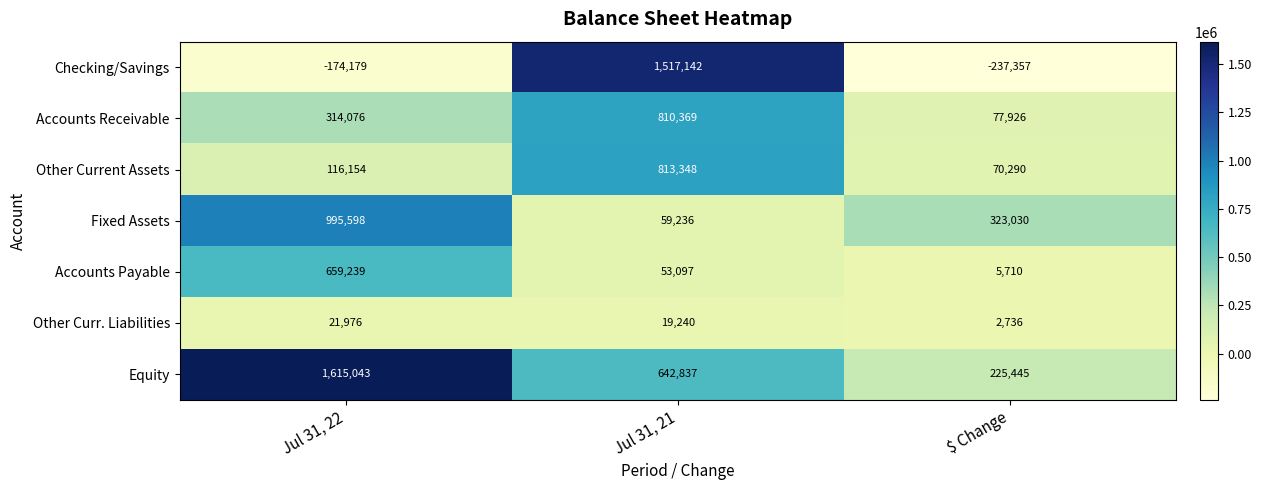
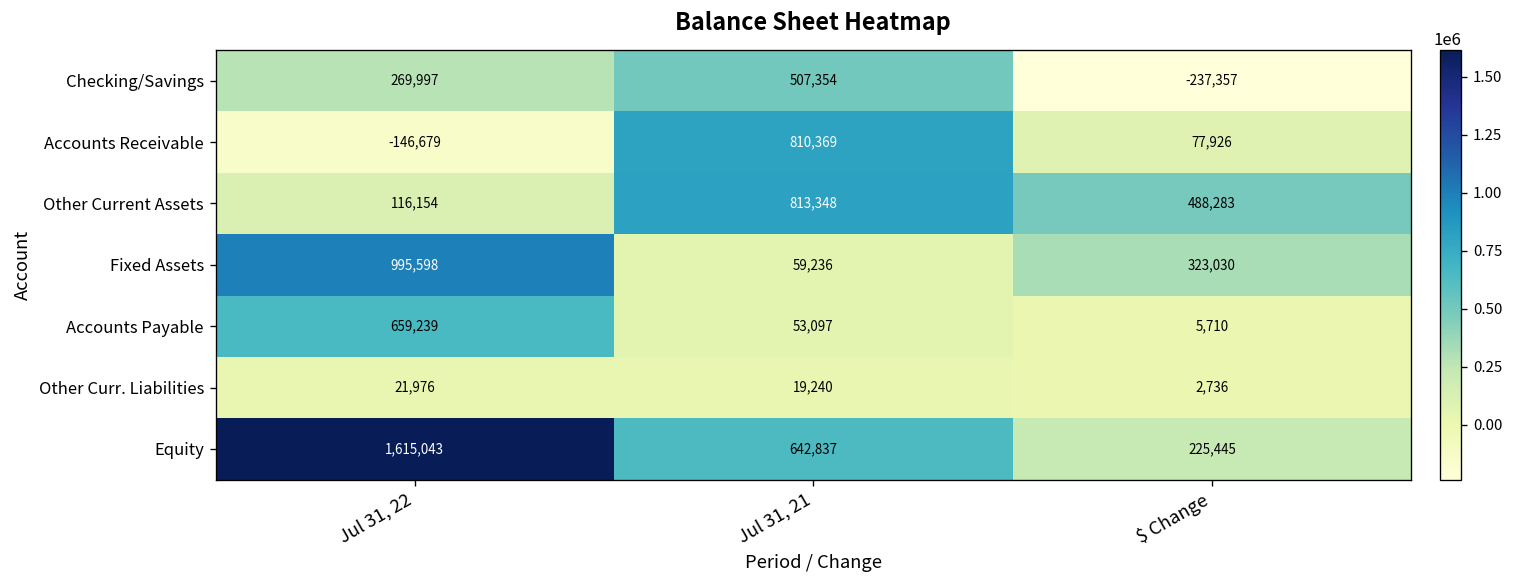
  {
    "Checking/Savings": {
-     "Jul 31, 22": "-174,179",
-     "Jul 31, 21": "1,517,142",
+     "Jul 31, 22": "269,997",
+     "Jul 31, 21": "507,354",
      "$ Change": "-237,357"
    },
    "Accounts Receivable": {
-     "Jul 31, 22": "314,076",
+     "Jul 31, 22": "-146,679",
      "Jul 31, 21": "810,369",
      "$ Change": "77,926"
    },
    "Other Current Assets": {
      "Jul 31, 22": "116,154",
      "Jul 31, 21": "813,348",
-     "$ Change": "70,290"
+     "$ Change": "488,283"
    },
    "Fixed Assets": {
      "Jul 31, 22": "995,598",
      "Jul 31, 21": "59,236",
      "$ Change": "323,030"
    },
    "Accounts Payable": {
      "Jul 31, 22": "659,239",
      "Jul 31, 21": "53,097",
      "$ Change": "5,710"
    },
    "Other Curr. Liabilities": {
      "Jul 31, 22": "21,976",
      "Jul 31, 21": "19,240",
      "$ Change": "2,736"
    },
    "Equity": {
      "Jul 31, 22": "1,615,043",
      "Jul 31, 21": "642,837",
      "$ Change": "225,445"
    }
  }
